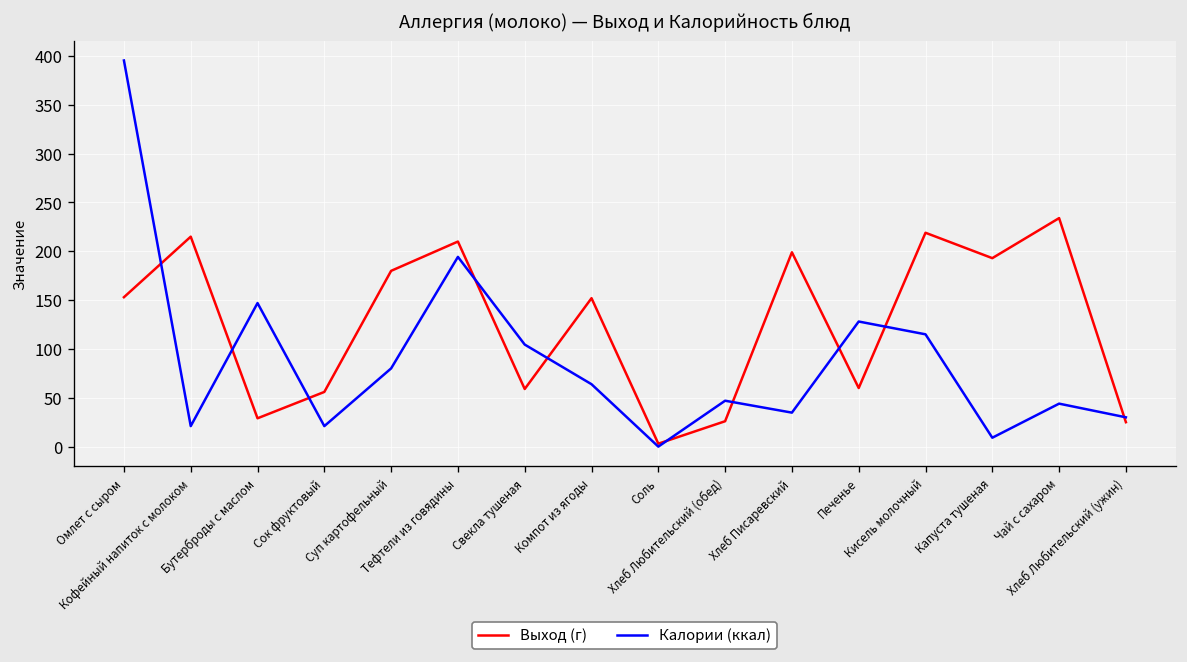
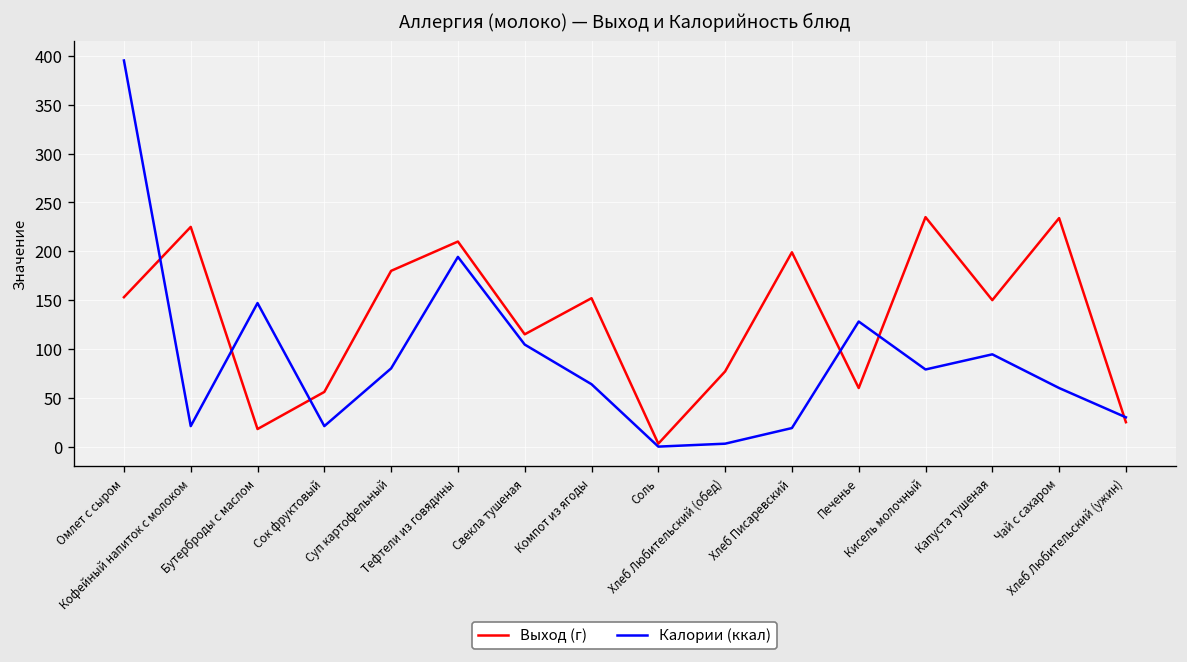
  {
    "Выход (г)": {
      "Омлет с сыром": 150,
-     "Кофейный напиток с молоком": 220,
-     "Бутерброды с маслом": 30,
+     "Кофейный напиток с молоком": 230,
+     "Бутерброды с маслом": 20,
      "Сок фруктовый": 60,
      "Суп картофельный": 180,
      "Тефтели из говядины": 210,
-     "Свекла тушеная": 60,
+     "Свекла тушеная": 120,
      "Компот из ягоды": 150,
-     "Хлеб Любительский (обед)": 30,
+     "Хлеб Любительский (обед)": 80,
      "Хлеб Писаревский": 200,
      "Печенье": 60,
-     "Кисель молочный": 220,
-     "Капуста тушеная": 190,
+     "Кисель молочный": 240,
+     "Капуста тушеная": 150,
      "Чай с сахаром": 230,
      "Хлеб Любительский (ужин)": 30
    },
    "Калории (ккал)": {
      "Омлет с сыром": 400,
      "Кофейный напиток с молоком": 20,
      "Бутерброды с маслом": 150,
      "Сок фруктовый": 20,
      "Суп картофельный": 80,
      "Тефтели из говядины": 190,
      "Свекла тушеная": 100,
      "Компот из ягоды": 60,
-     "Хлеб Любительский (обед)": 50,
-     "Хлеб Писаревский": 30,
+     "Хлеб Любительский (обед)": 0,
+     "Хлеб Писаревский": 20,
      "Печенье": 130,
-     "Кисель молочный": 120,
-     "Капуста тушеная": 10,
-     "Чай с сахаром": 40,
+     "Кисель молочный": 80,
+     "Капуста тушеная": 90,
+     "Чай с сахаром": 60,
      "Хлеб Любительский (ужин)": 30
    }
  }
